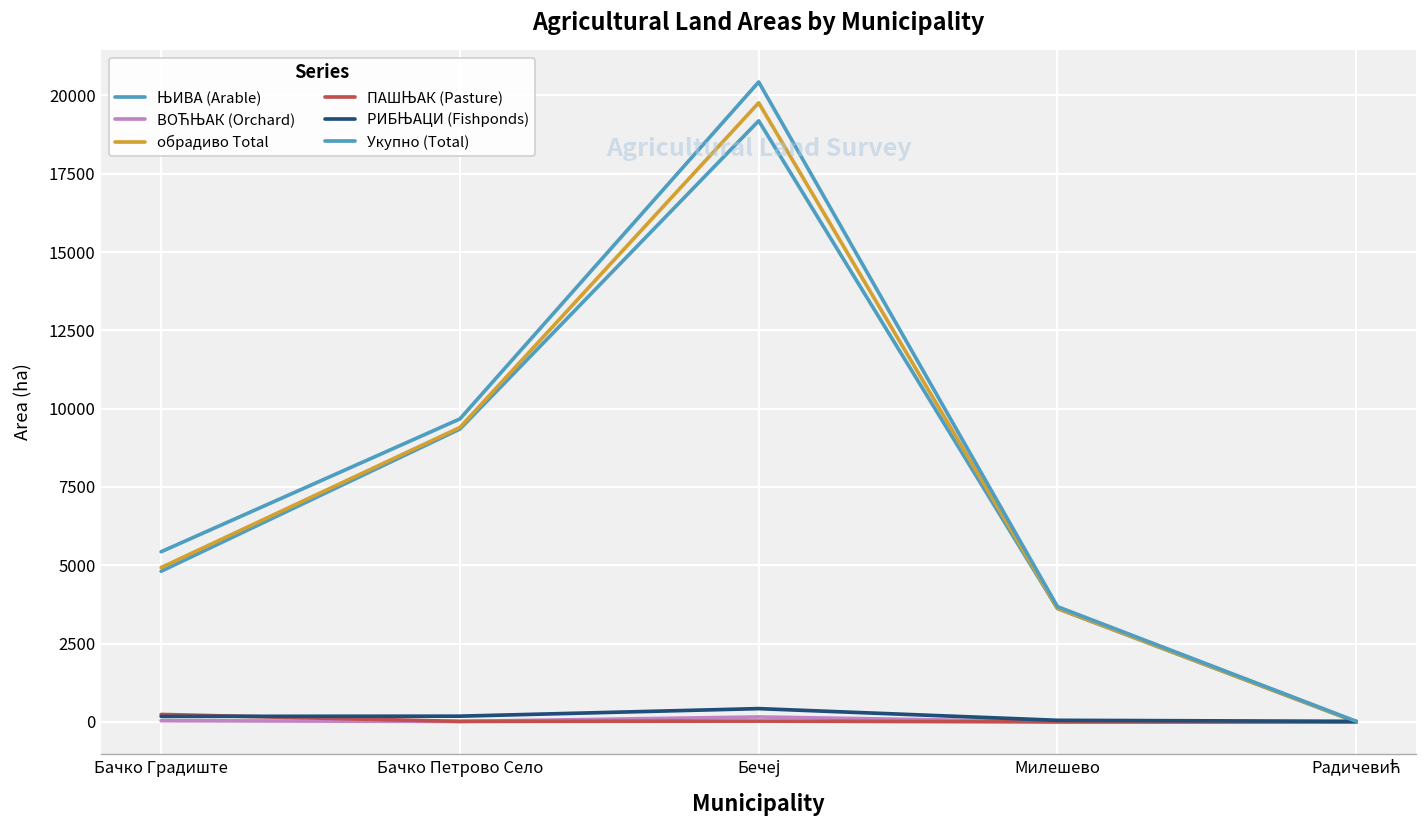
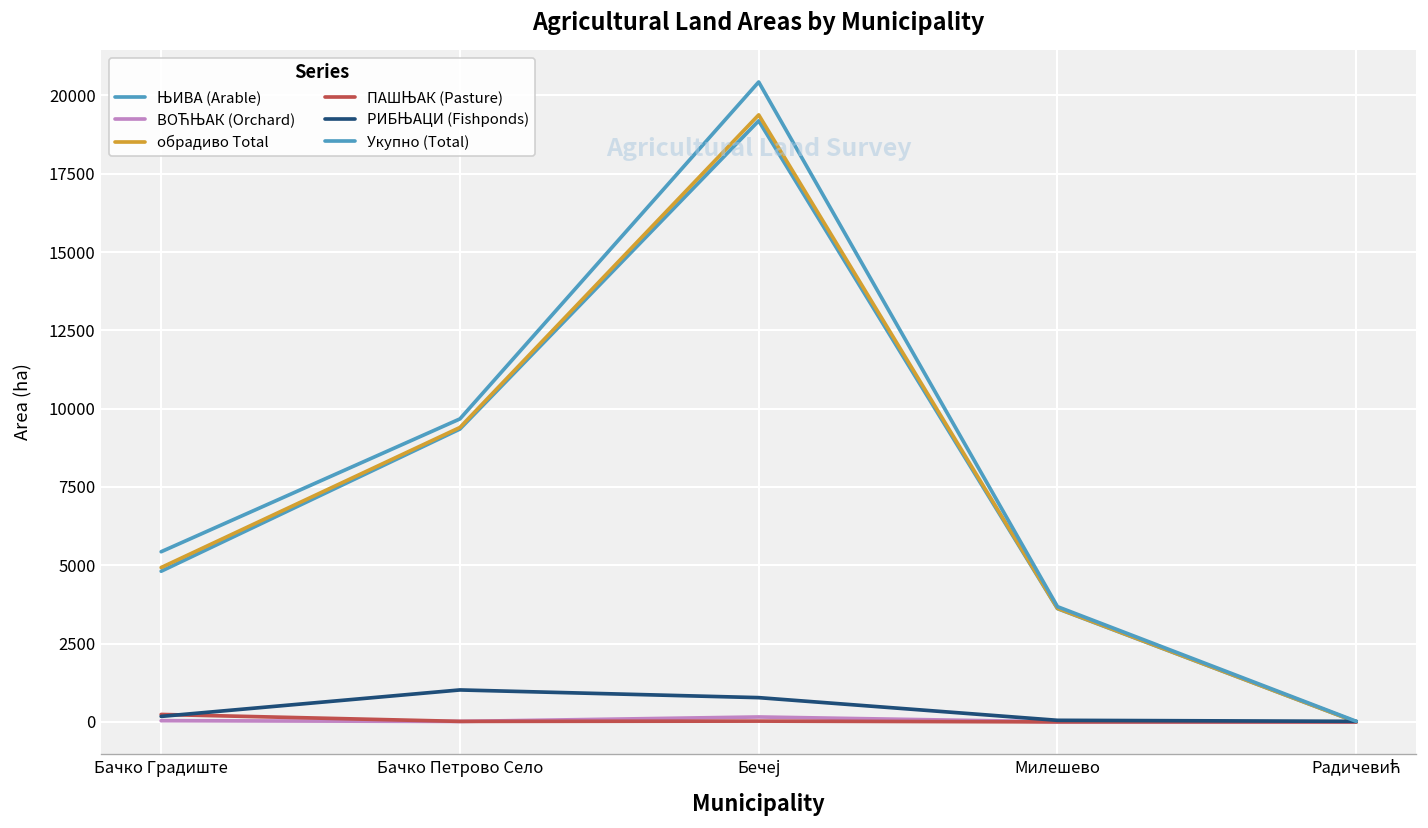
  {
    "ВОЋЊАК (Orchard)": {
      "Бачко Градиште": 0,
      "Бечеј": 200
    },
    "обрадиво Total": {
      "Бачко Градиште": 4900,
-     "Бечеј": 19800
+     "Бечеј": 19400
    },
    "ПАШЊАК (Pasture)": {
      "Бечеј": 0
    },
    "РИБЊАЦИ (Fishponds)": {
-     "Бачко Петрово Село": 200,
-     "Бечеј": 400
+     "Бачко Петрово Село": 1000,
+     "Бечеј": 800
    }
  }
